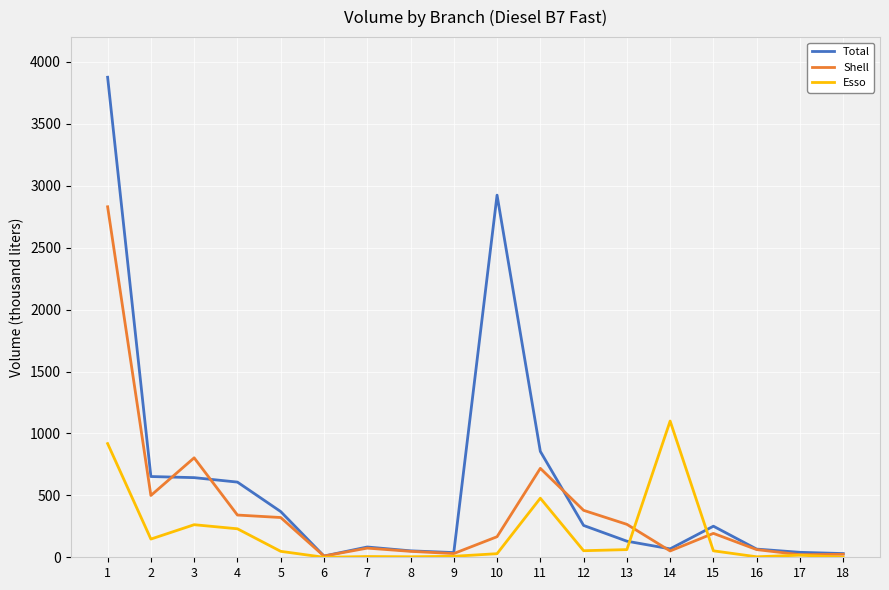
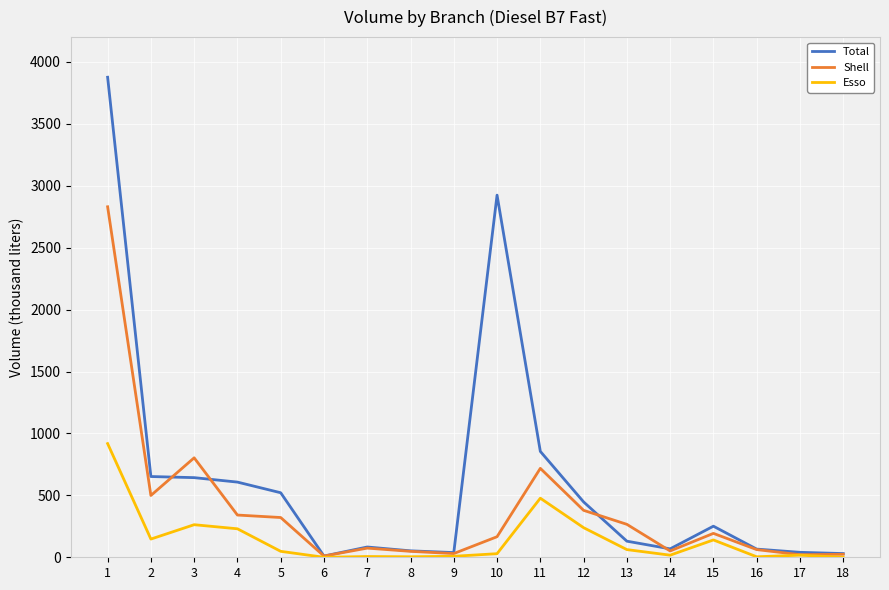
  {
    "Total": {
      "1": 3880,
      "2": 650,
      "3": 640,
      "4": 610,
-     "5": 370,
+     "5": 520,
      "10": 2920,
      "11": 860,
-     "12": 260,
+     "12": 450,
      "13": 130,
      "15": 250
    },
    "Shell": {
      "1": 2830,
      "2": 500,
      "3": 800,
      "4": 340,
      "5": 320,
      "10": 170,
      "11": 720,
      "12": 380,
      "13": 270,
      "15": 190
    },
    "Esso": {
      "1": 920,
      "2": 150,
      "3": 260,
      "4": 230,
      "5": 50,
      "7": 10,
      "8": 0,
      "9": 10,
      "10": 30,
      "11": 480,
-     "12": 50,
+     "12": 240,
      "13": 60,
-     "14": 1100,
-     "15": 50,
+     "14": 20,
+     "15": 140,
      "16": 0,
      "18": 0
    }
  }
